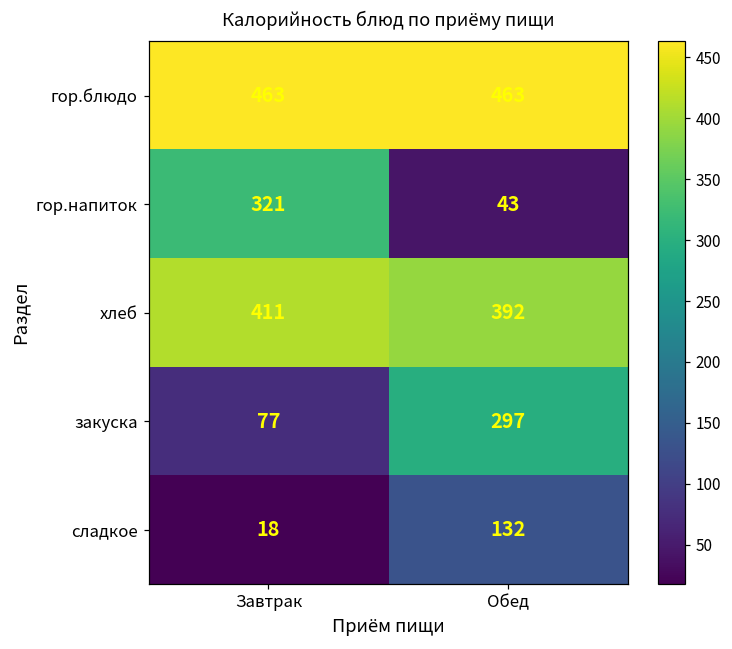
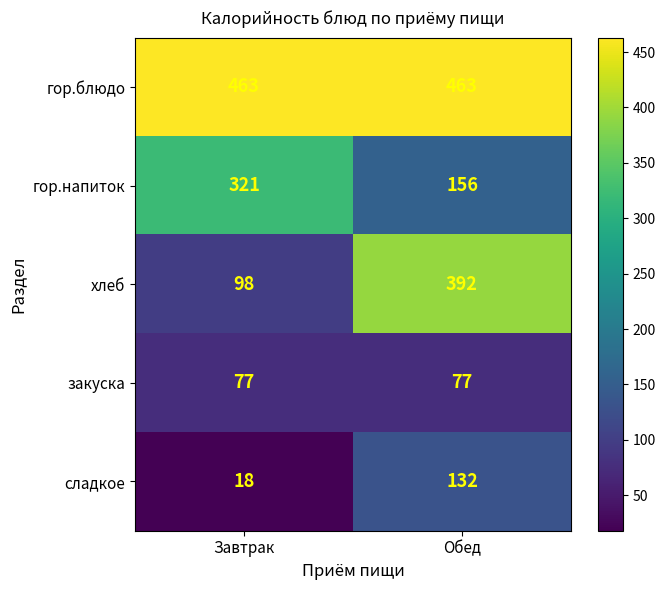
  {
    "гор.напиток": {
      "Завтрак": 321,
-     "Обед": 43
+     "Обед": 156
    },
    "хлеб": {
-     "Завтрак": 411,
+     "Завтрак": 98,
      "Обед": 392
    },
    "закуска": {
      "Завтрак": 77,
-     "Обед": 297
+     "Обед": 77
    },
    "сладкое": {
      "Завтрак": 18,
      "Обед": 132
    }
  }
